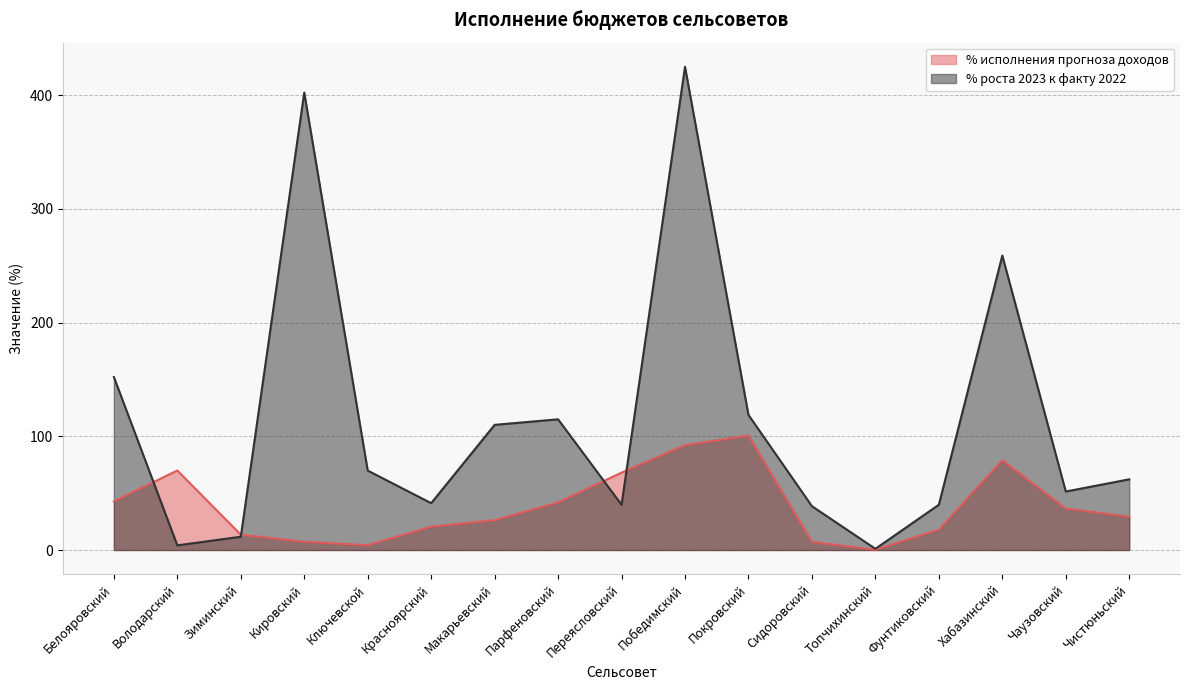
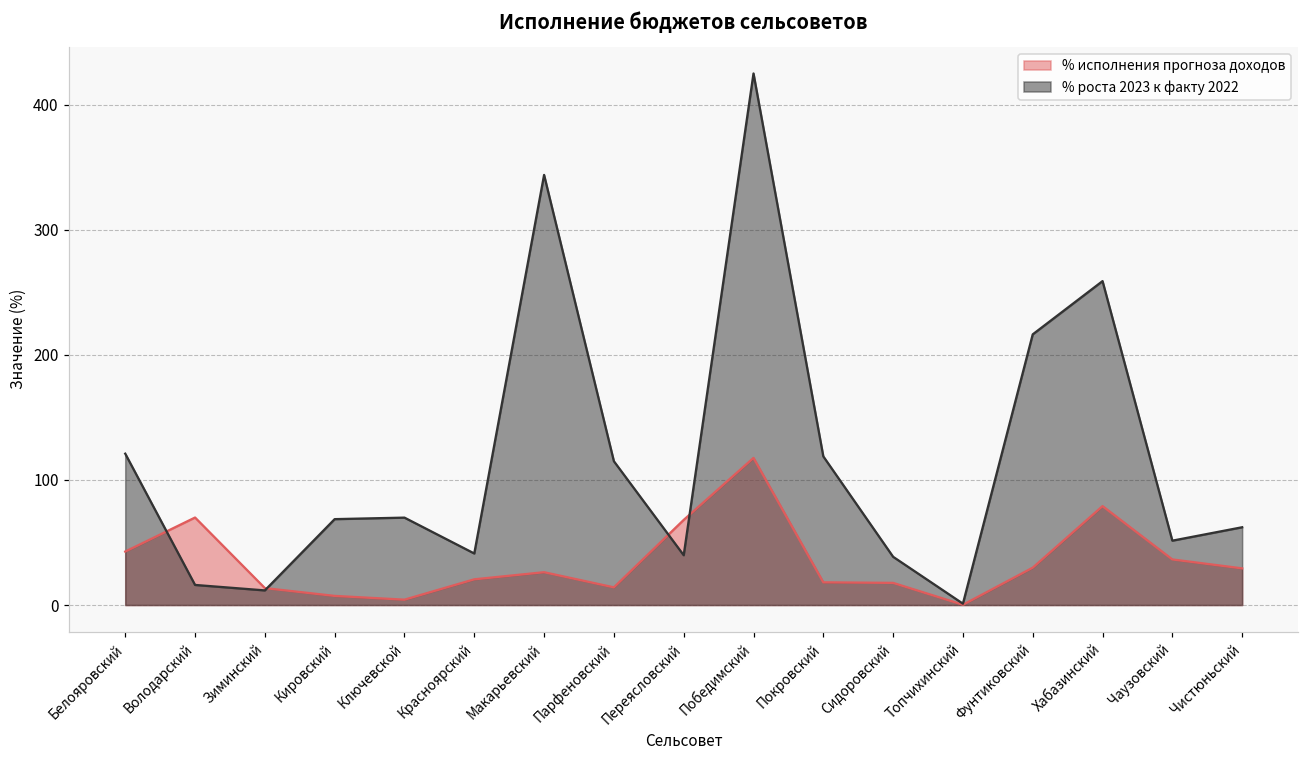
  {
    "% исполнения прогноза доходов": {
      "Белояровский": 43,
      "Володарский": 70,
      "Кировский": 7,
      "Ключевской": 4,
      "Красноярский": 21,
      "Макарьевский": 26,
-     "Парфеновский": 42,
+     "Парфеновский": 14,
      "Переясловский": 68,
-     "Победимский": 92,
-     "Покровский": 101,
-     "Сидоровский": 7,
-     "Фунтиковский": 18,
+     "Победимский": 118,
+     "Покровский": 18,
+     "Сидоровский": 18,
+     "Фунтиковский": 30,
      "Хабазинский": 79,
      "Чаузовский": 36,
      "Чистюньский": 29
    },
    "% роста 2023 к факту 2022": {
-     "Белояровский": 152,
-     "Володарский": 4,
-     "Кировский": 402,
+     "Белояровский": 121,
+     "Володарский": 16,
+     "Кировский": 69,
      "Ключевской": 70,
      "Красноярский": 41,
-     "Макарьевский": 110,
+     "Макарьевский": 344,
      "Парфеновский": 115,
      "Переясловский": 40,
      "Победимский": 425,
      "Покровский": 119,
      "Сидоровский": 39,
-     "Фунтиковский": 40,
+     "Фунтиковский": 216,
      "Хабазинский": 259,
      "Чаузовский": 51,
      "Чистюньский": 62
    }
  }
